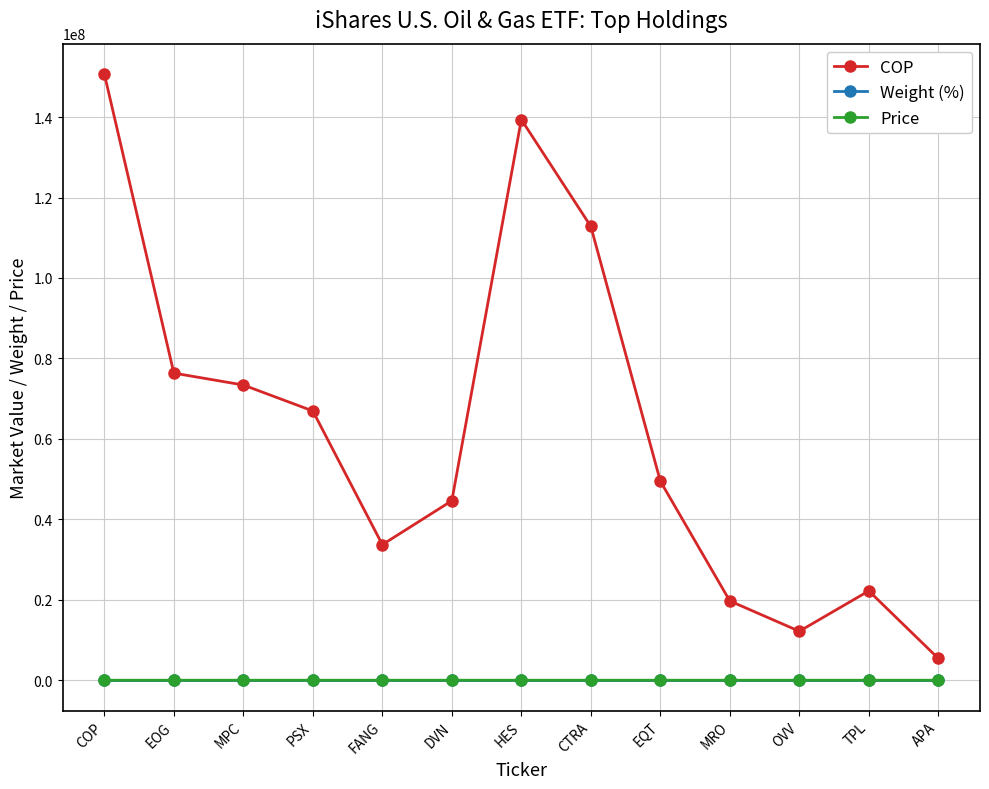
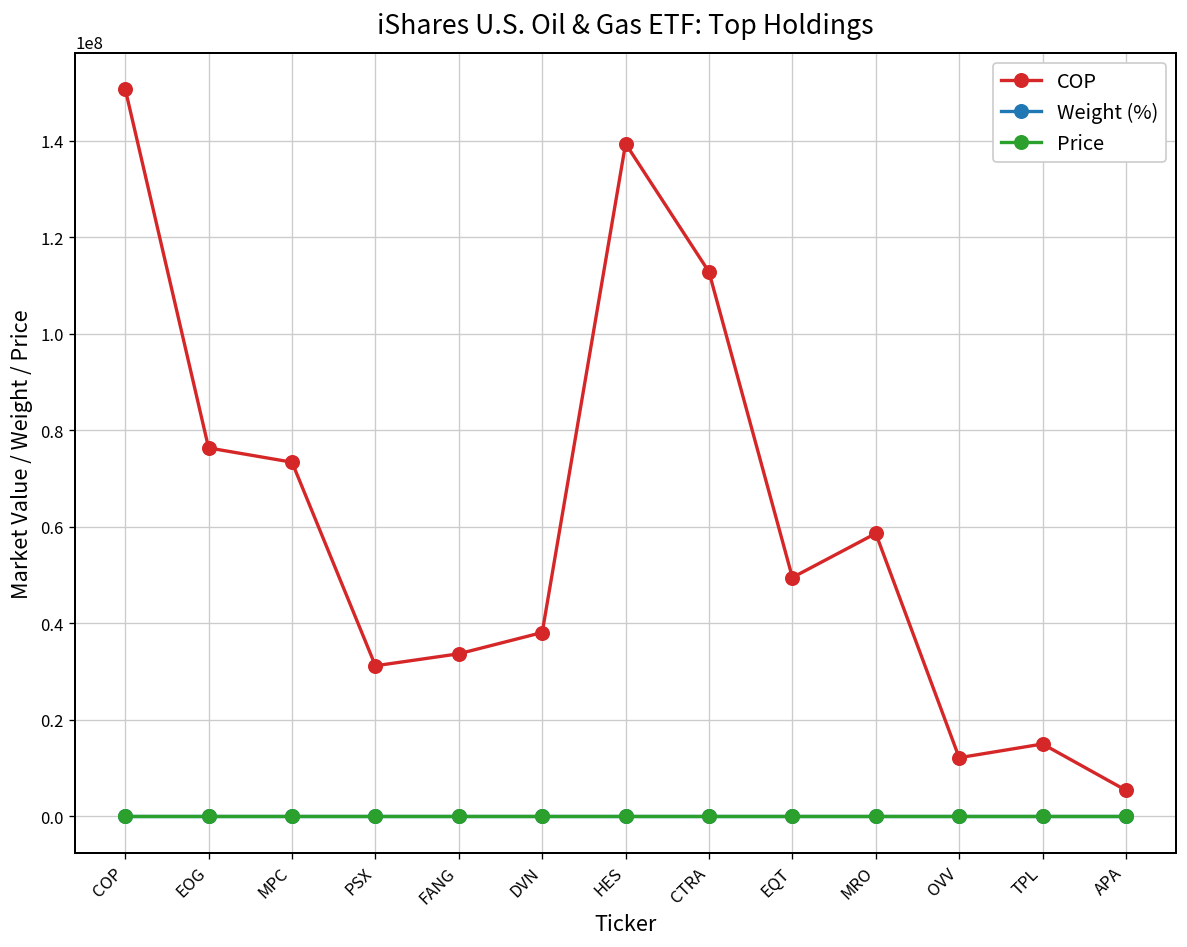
  {
    "COP": {
      "COP": 151000000,
      "EOG": 76000000,
      "MPC": 73000000,
-     "PSX": 67000000,
+     "PSX": 31000000,
      "FANG": 34000000,
-     "DVN": 45000000,
+     "DVN": 38000000,
      "HES": 139000000,
      "CTRA": 113000000,
      "EQT": 50000000,
-     "MRO": 20000000,
+     "MRO": 59000000,
      "OVV": 12000000,
-     "TPL": 22000000,
+     "TPL": 15000000,
      "APA": 5000000
    },
    "Price": {
      "COP": 0,
      "EOG": 0,
      "MPC": 0,
      "PSX": 0,
      "FANG": 0,
      "DVN": 0,
      "HES": 0,
      "CTRA": 0,
      "EQT": 0,
      "MRO": 0,
      "OVV": 0,
      "TPL": 0,
      "APA": 0
    }
  }
